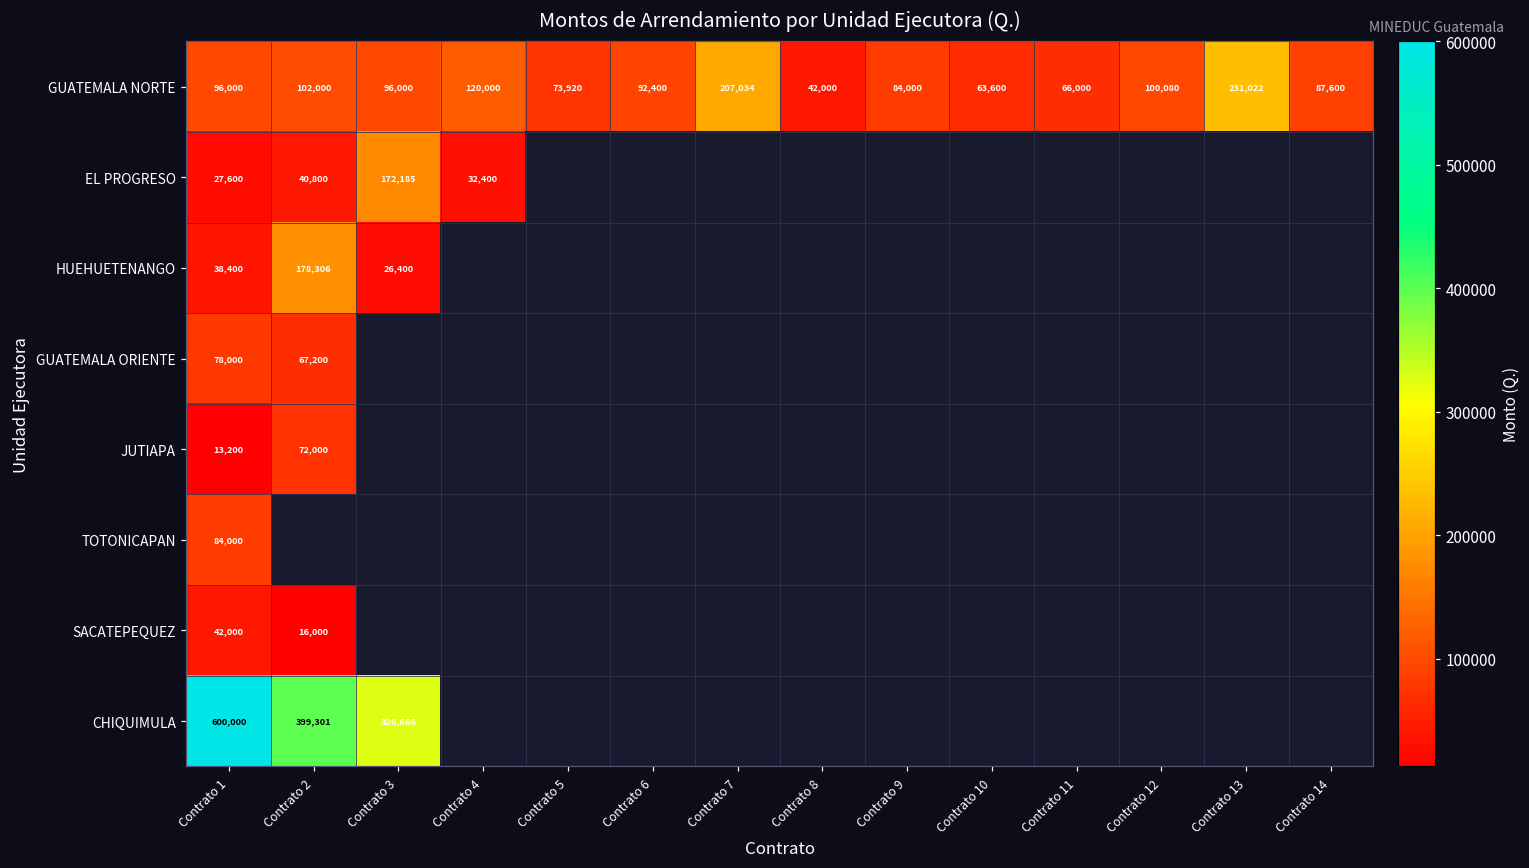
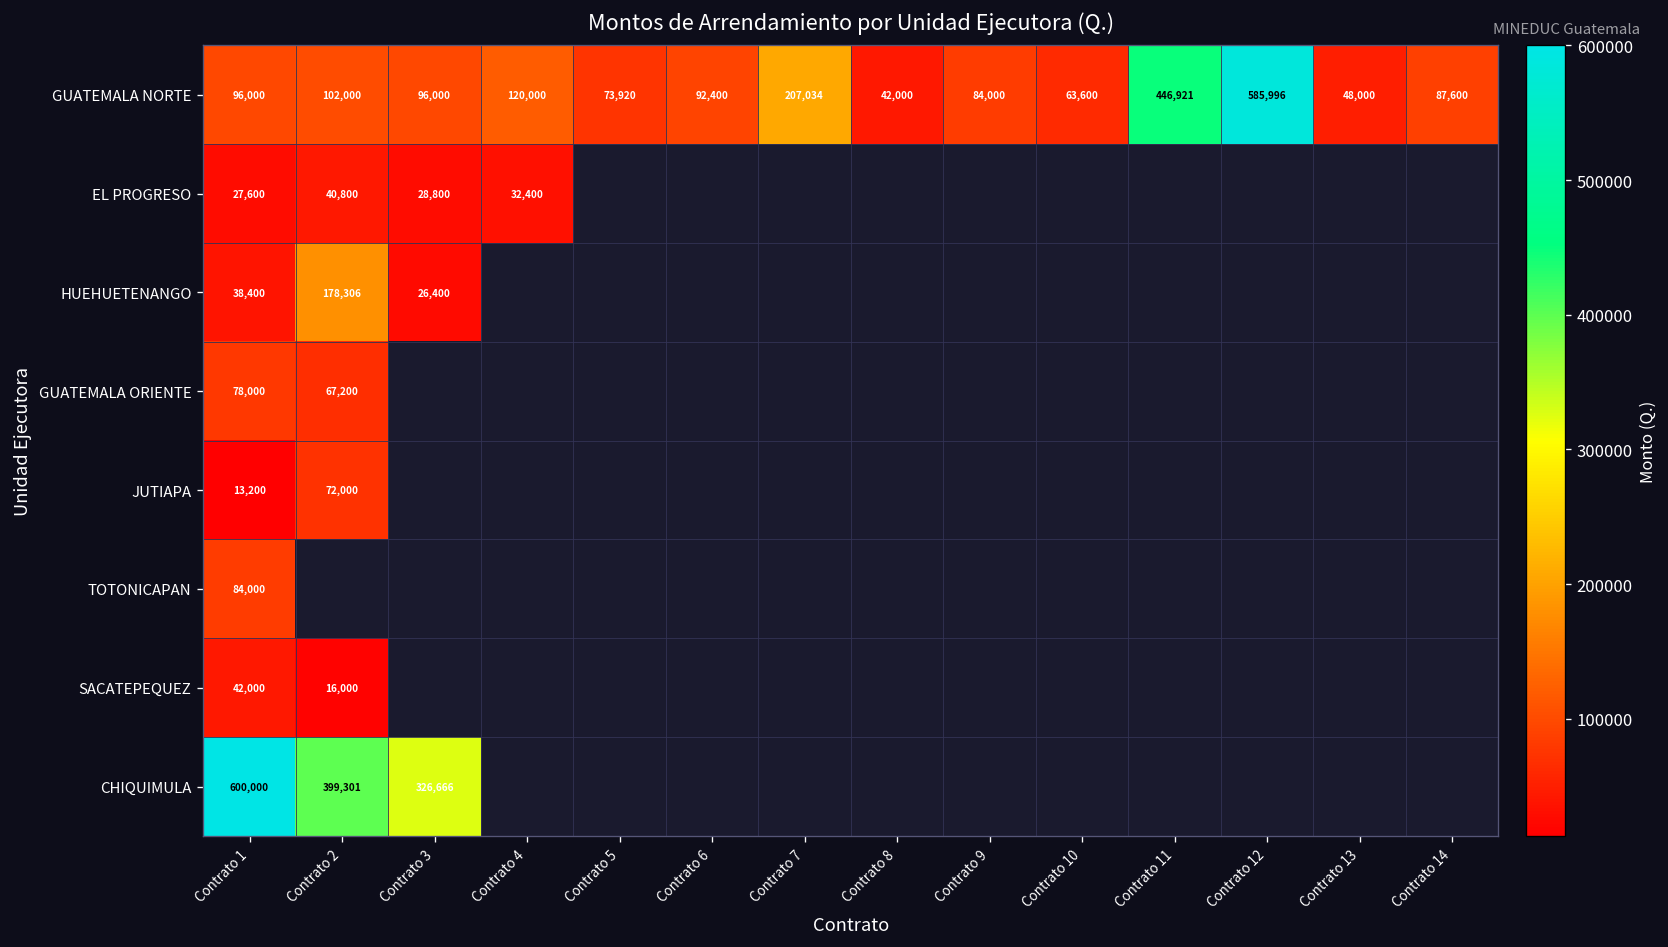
  {
    "GUATEMALA NORTE": {
      "Contrato 1": "96,000",
      "Contrato 2": "102,000",
      "Contrato 3": "96,000",
      "Contrato 4": "120,000",
      "Contrato 5": "73,920",
      "Contrato 6": "92,400",
      "Contrato 7": "207,034",
      "Contrato 8": "42,000",
      "Contrato 9": "84,000",
      "Contrato 10": "63,600",
-     "Contrato 11": "66,000",
-     "Contrato 12": "100,080",
-     "Contrato 13": "231,022",
+     "Contrato 11": "446,921",
+     "Contrato 12": "585,996",
+     "Contrato 13": "48,000",
      "Contrato 14": "87,600"
    },
    "EL PROGRESO": {
      "Contrato 1": "27,600",
      "Contrato 2": "40,800",
-     "Contrato 3": "172,185",
+     "Contrato 3": "28,800",
      "Contrato 4": "32,400"
    },
    "HUEHUETENANGO": {
      "Contrato 1": "38,400",
      "Contrato 2": "178,306",
      "Contrato 3": "26,400"
    },
    "GUATEMALA ORIENTE": {
      "Contrato 1": "78,000",
      "Contrato 2": "67,200"
    },
    "JUTIAPA": {
      "Contrato 1": "13,200",
      "Contrato 2": "72,000"
    },
    "TOTONICAPAN": {
      "Contrato 1": "84,000"
    },
    "SACATEPEQUEZ": {
      "Contrato 1": "42,000",
      "Contrato 2": "16,000"
    },
    "CHIQUIMULA": {
      "Contrato 1": "600,000",
      "Contrato 2": "399,301",
      "Contrato 3": "326,666"
    }
  }
